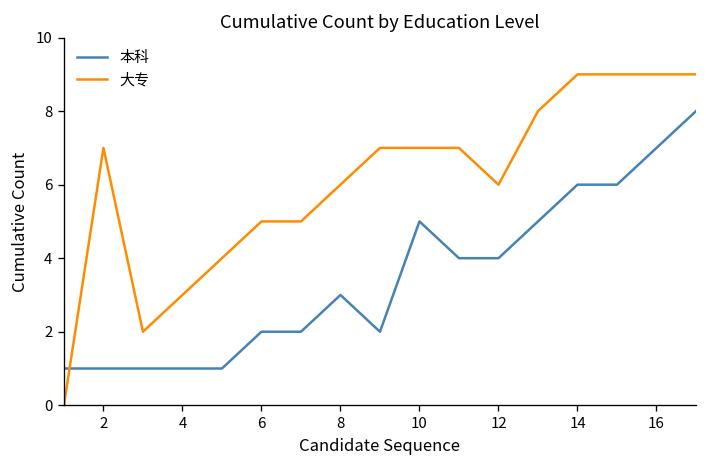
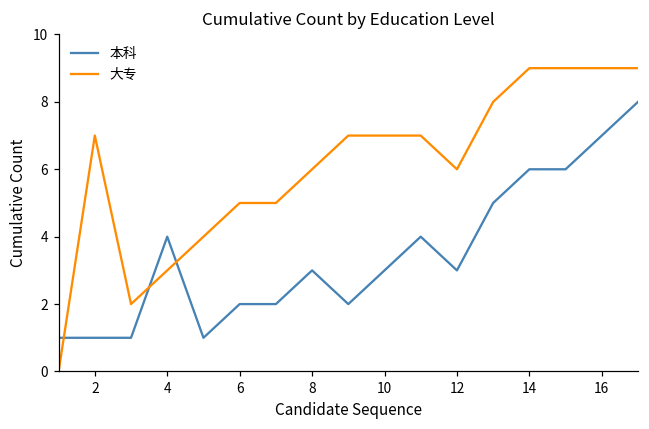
  {
    "本科": {
      "2": 1,
-     "4": 1,
+     "4": 4,
      "6": 2,
      "8": 3,
-     "10": 5,
-     "12": 4,
+     "10": 3,
+     "12": 3,
      "14": 6,
      "16": 7
    },
    "大专": {
      "2": 7,
      "4": 3,
      "6": 5,
      "8": 6,
      "10": 7,
      "12": 6,
      "14": 9,
      "16": 9
    }
  }
